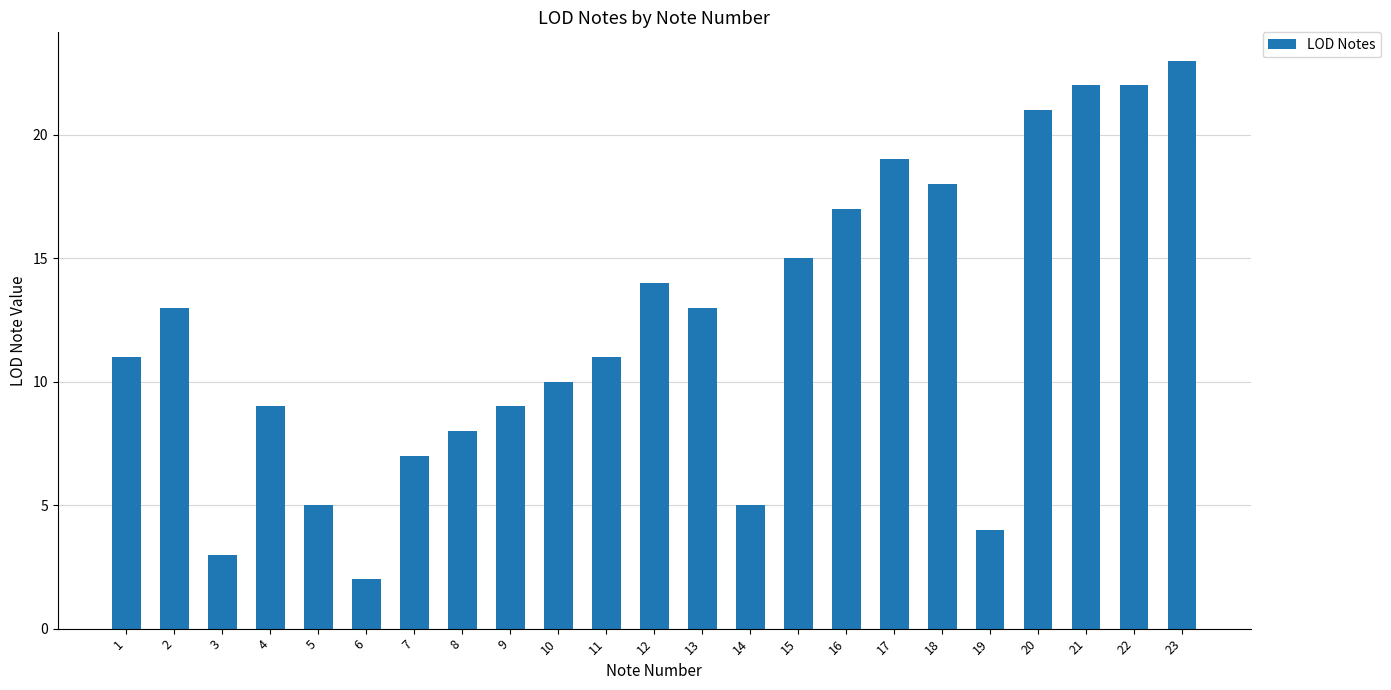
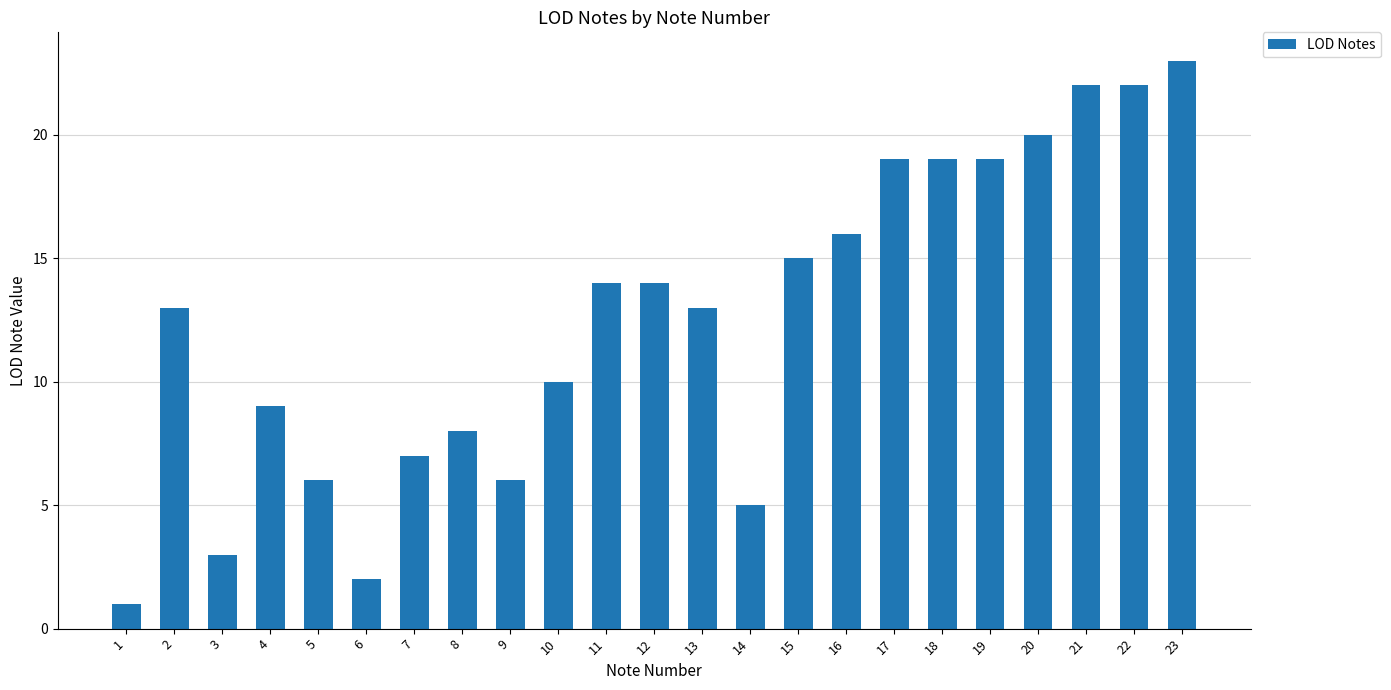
  {
-   "1": 11,
+   "1": 1,
    "2": 13,
    "3": 3,
    "4": 9,
-   "5": 5,
+   "5": 6,
    "6": 2,
    "7": 7,
    "8": 8,
-   "9": 9,
+   "9": 6,
    "10": 10,
-   "11": 11,
+   "11": 14,
    "12": 14,
    "13": 13,
    "14": 5,
    "15": 15,
-   "16": 17,
+   "16": 16,
    "17": 19,
-   "18": 18,
-   "19": 4,
-   "20": 21,
+   "18": 19,
+   "19": 19,
+   "20": 20,
    "21": 22,
    "22": 22,
    "23": 23
  }
